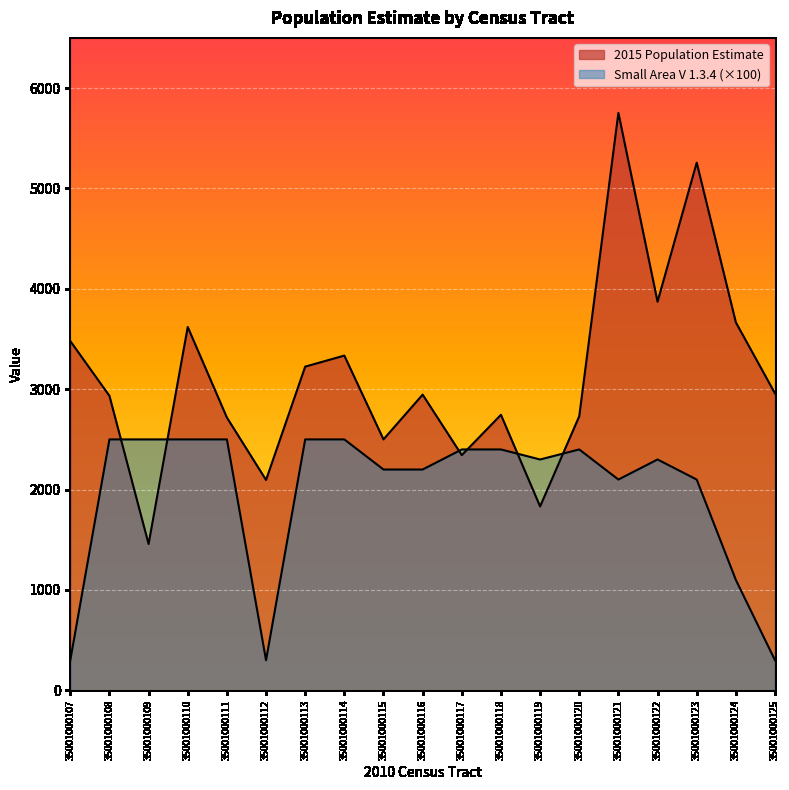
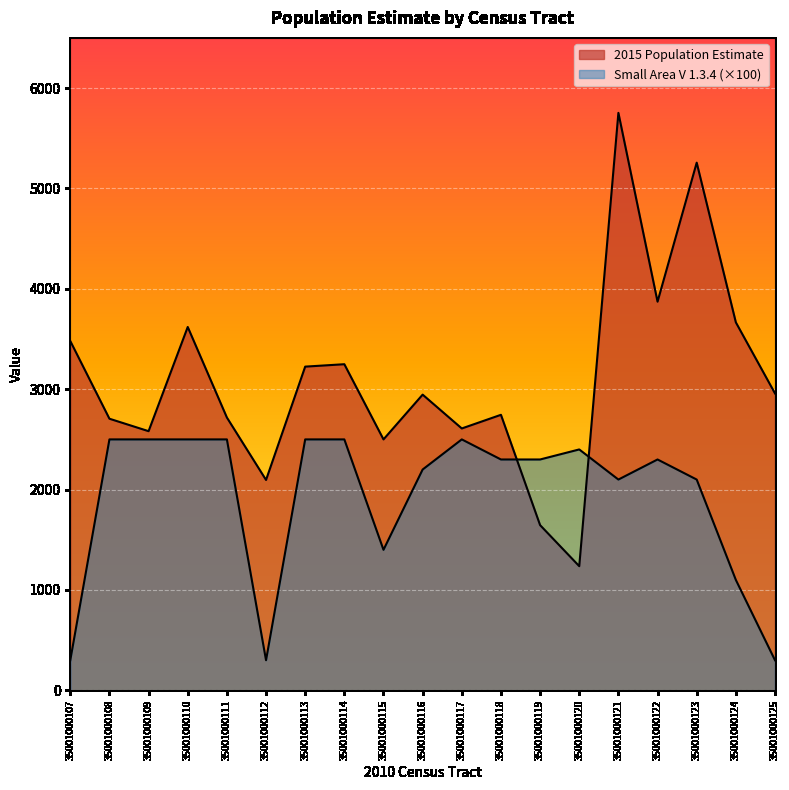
  {
    "2015 Population Estimate": {
      "35001000107": 3480,
-     "35001000108": 2930,
-     "35001000109": 1460,
+     "35001000108": 2710,
+     "35001000109": 2580,
      "35001000110": 3620,
      "35001000111": 2720,
      "35001000112": 2100,
      "35001000113": 3230,
-     "35001000114": 3340,
+     "35001000114": 3250,
      "35001000115": 2500,
      "35001000116": 2950,
-     "35001000117": 2340,
+     "35001000117": 2610,
      "35001000118": 2750,
-     "35001000119": 1830,
-     "35001000120": 2730,
+     "35001000119": 1650,
+     "35001000120": 1240,
      "35001000121": 5750,
      "35001000122": 3870,
      "35001000123": 5260,
      "35001000124": 3670,
      "35001000125": 2960
    },
    "Small Area V 1.3.4 (×100)": {
      "35001000107": 300,
      "35001000108": 2500,
      "35001000109": 2500,
      "35001000110": 2500,
      "35001000111": 2500,
      "35001000112": 300,
      "35001000113": 2500,
      "35001000114": 2500,
-     "35001000115": 2200,
+     "35001000115": 1400,
      "35001000116": 2200,
-     "35001000117": 2400,
-     "35001000118": 2400,
+     "35001000117": 2500,
+     "35001000118": 2300,
      "35001000119": 2300,
      "35001000120": 2400,
      "35001000121": 2100,
      "35001000122": 2300,
      "35001000123": 2100,
      "35001000124": 1100,
      "35001000125": 300
    }
  }
